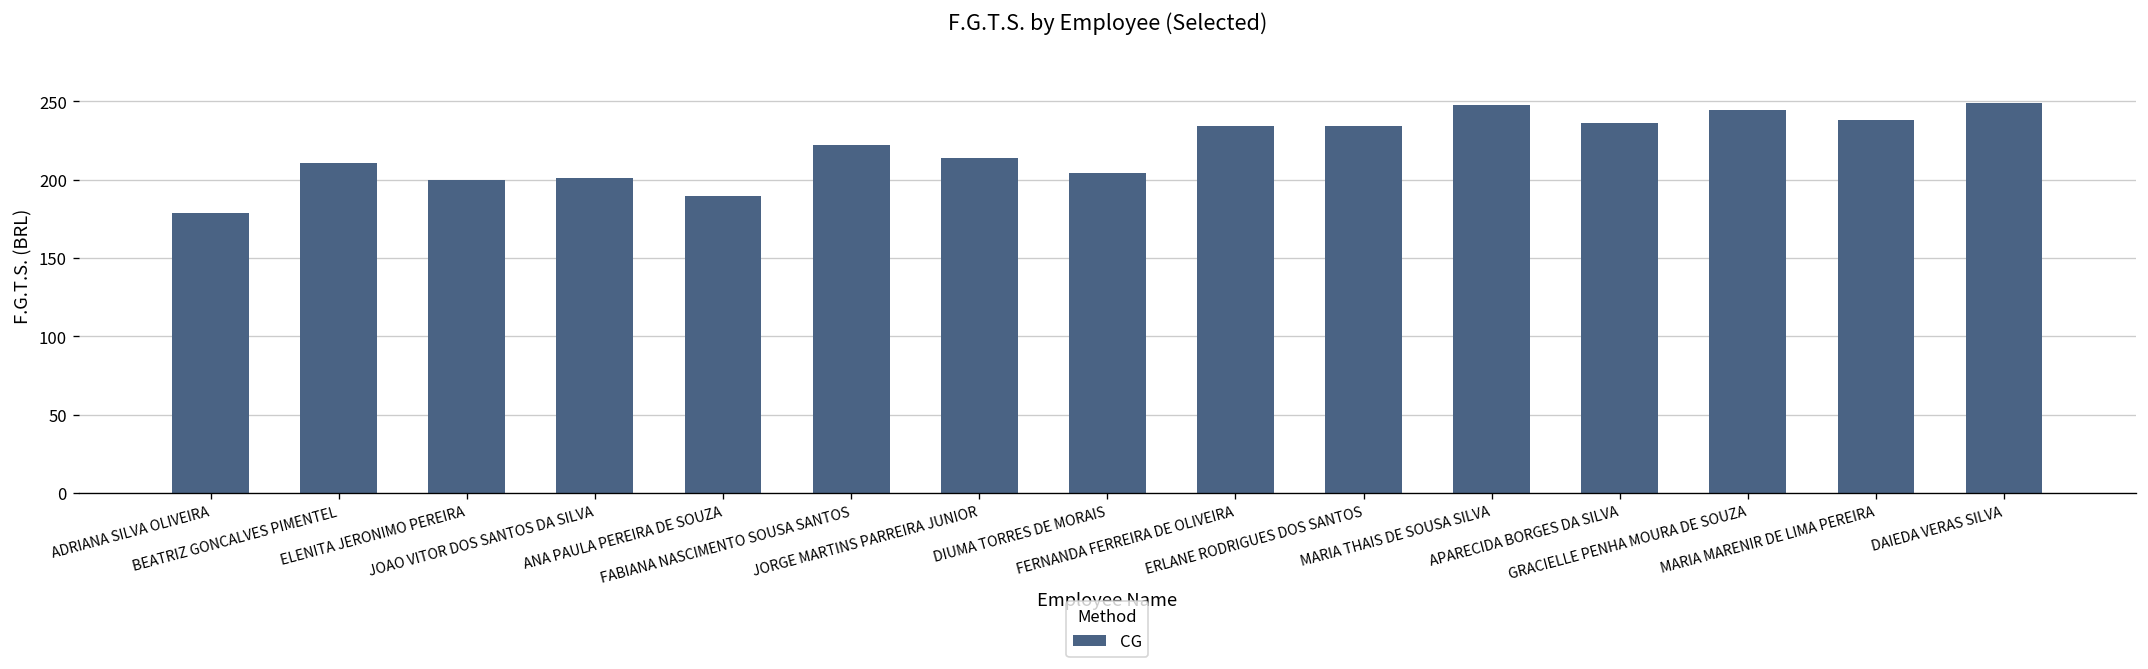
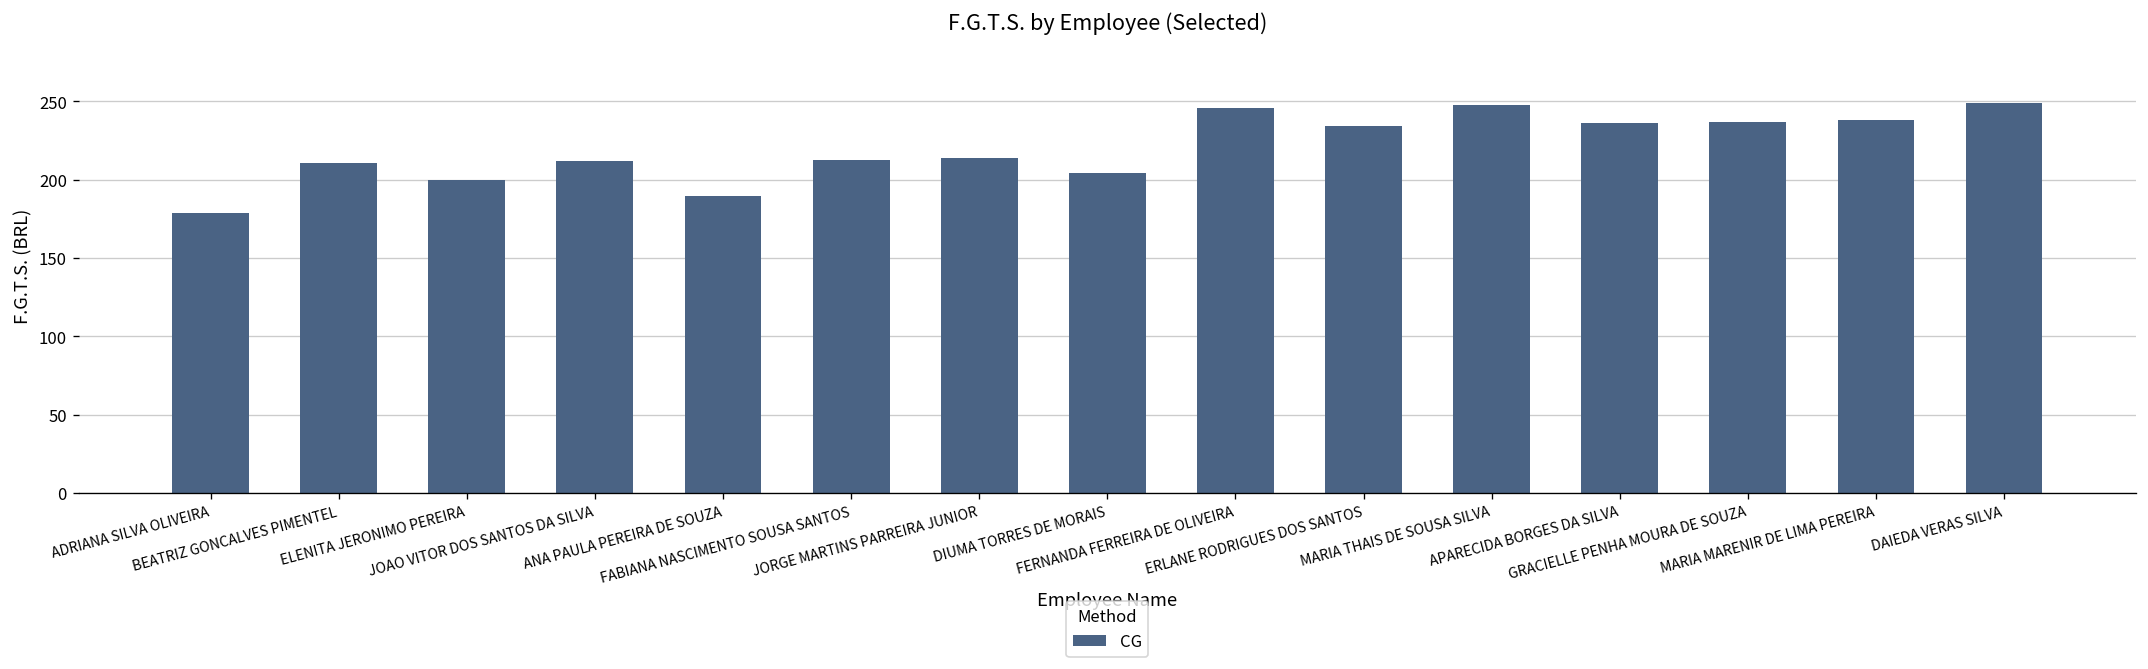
  {
    "ADRIANA SILVA OLIVEIRA": 179,
    "BEATRIZ GONCALVES PIMENTEL": 211,
    "ELENITA JERONIMO PEREIRA": 200,
-   "JOAO VITOR DOS SANTOS DA SILVA": 201,
+   "JOAO VITOR DOS SANTOS DA SILVA": 212,
    "ANA PAULA PEREIRA DE SOUZA": 190,
-   "FABIANA NASCIMENTO SOUSA SANTOS": 222,
+   "FABIANA NASCIMENTO SOUSA SANTOS": 213,
    "JORGE MARTINS PARREIRA JUNIOR": 214,
    "DIUMA TORRES DE MORAIS": 204,
-   "FERNANDA FERREIRA DE OLIVEIRA": 234,
+   "FERNANDA FERREIRA DE OLIVEIRA": 246,
    "ERLANE RODRIGUES DOS SANTOS": 234,
    "MARIA THAIS DE SOUSA SILVA": 248,
    "APARECIDA BORGES DA SILVA": 236,
-   "GRACIELLE PENHA MOURA DE SOUZA": 244,
+   "GRACIELLE PENHA MOURA DE SOUZA": 237,
    "MARIA MARENIR DE LIMA PEREIRA": 238,
    "DAIEDA VERAS SILVA": 249
  }
